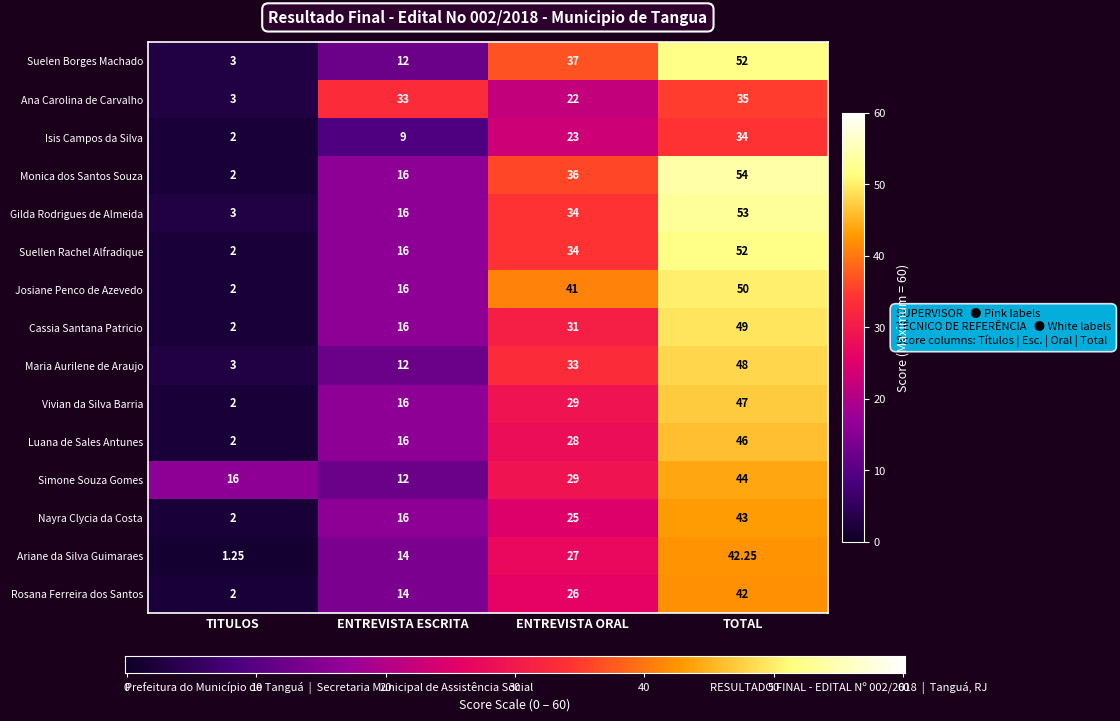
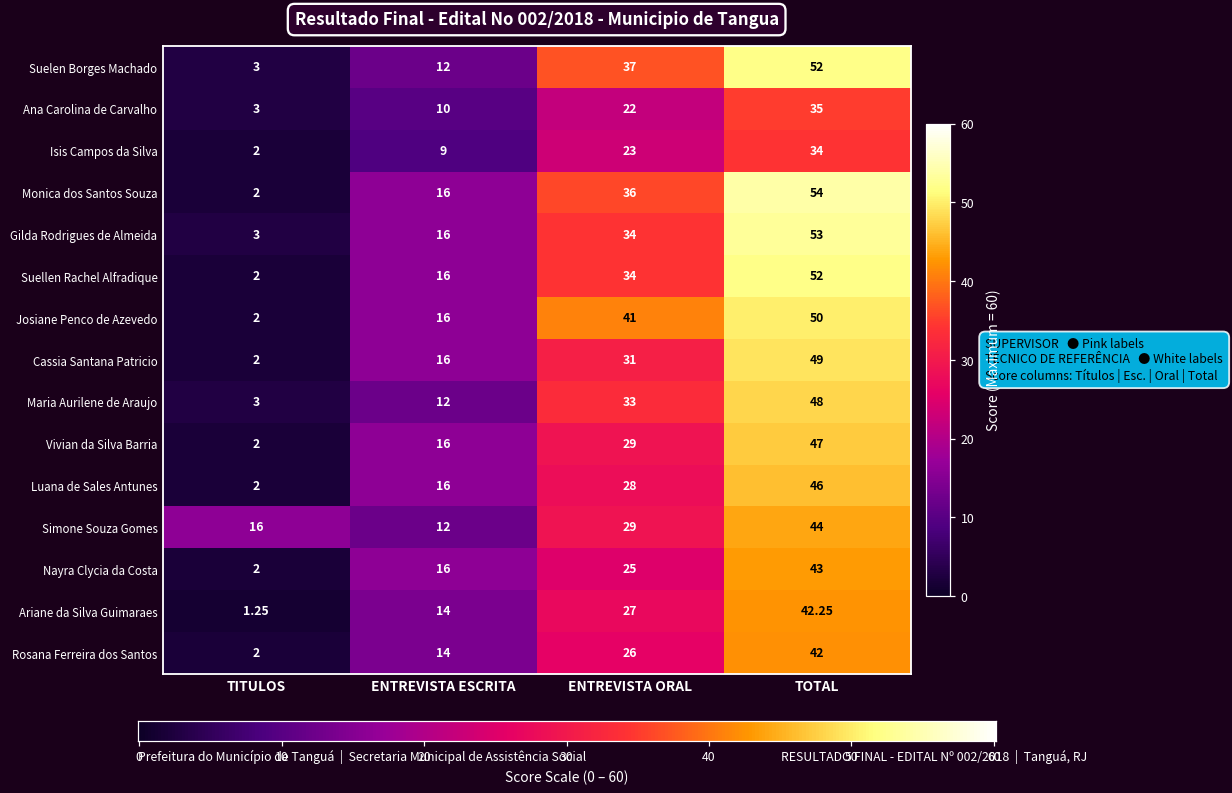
  {
    "Suelen Borges Machado": {
      "TITULOS": 3,
      "ENTREVISTA ESCRITA": 12,
      "ENTREVISTA ORAL": 37,
      "TOTAL": 52
    },
    "Ana Carolina de Carvalho": {
      "TITULOS": 3,
-     "ENTREVISTA ESCRITA": 33,
+     "ENTREVISTA ESCRITA": 10,
      "ENTREVISTA ORAL": 22,
      "TOTAL": 35
    },
    "Isis Campos da Silva": {
      "TITULOS": 2,
      "ENTREVISTA ESCRITA": 9,
      "ENTREVISTA ORAL": 23,
      "TOTAL": 34
    },
    "Monica dos Santos Souza": {
      "TITULOS": 2,
      "ENTREVISTA ESCRITA": 16,
      "ENTREVISTA ORAL": 36,
      "TOTAL": 54
    },
    "Gilda Rodrigues de Almeida": {
      "TITULOS": 3,
      "ENTREVISTA ESCRITA": 16,
      "ENTREVISTA ORAL": 34,
      "TOTAL": 53
    },
    "Suellen Rachel Alfradique": {
      "TITULOS": 2,
      "ENTREVISTA ESCRITA": 16,
      "ENTREVISTA ORAL": 34,
      "TOTAL": 52
    },
    "Josiane Penco de Azevedo": {
      "TITULOS": 2,
      "ENTREVISTA ESCRITA": 16,
      "ENTREVISTA ORAL": 41,
      "TOTAL": 50
    },
    "Cassia Santana Patricio": {
      "TITULOS": 2,
      "ENTREVISTA ESCRITA": 16,
      "ENTREVISTA ORAL": 31,
      "TOTAL": 49
    },
    "Maria Aurilene de Araujo": {
      "TITULOS": 3,
      "ENTREVISTA ESCRITA": 12,
      "ENTREVISTA ORAL": 33,
      "TOTAL": 48
    },
    "Vivian da Silva Barria": {
      "TITULOS": 2,
      "ENTREVISTA ESCRITA": 16,
      "ENTREVISTA ORAL": 29,
      "TOTAL": 47
    },
    "Luana de Sales Antunes": {
      "TITULOS": 2,
      "ENTREVISTA ESCRITA": 16,
      "ENTREVISTA ORAL": 28,
      "TOTAL": 46
    },
    "Simone Souza Gomes": {
      "TITULOS": 16,
      "ENTREVISTA ESCRITA": 12,
      "ENTREVISTA ORAL": 29,
      "TOTAL": 44
    },
    "Nayra Clycia da Costa": {
      "TITULOS": 2,
      "ENTREVISTA ESCRITA": 16,
      "ENTREVISTA ORAL": 25,
      "TOTAL": 43
    },
    "Ariane da Silva Guimaraes": {
      "TITULOS": 1.25,
      "ENTREVISTA ESCRITA": 14,
      "ENTREVISTA ORAL": 27,
      "TOTAL": 42.25
    },
    "Rosana Ferreira dos Santos": {
      "TITULOS": 2,
      "ENTREVISTA ESCRITA": 14,
      "ENTREVISTA ORAL": 26,
      "TOTAL": 42
    }
  }
